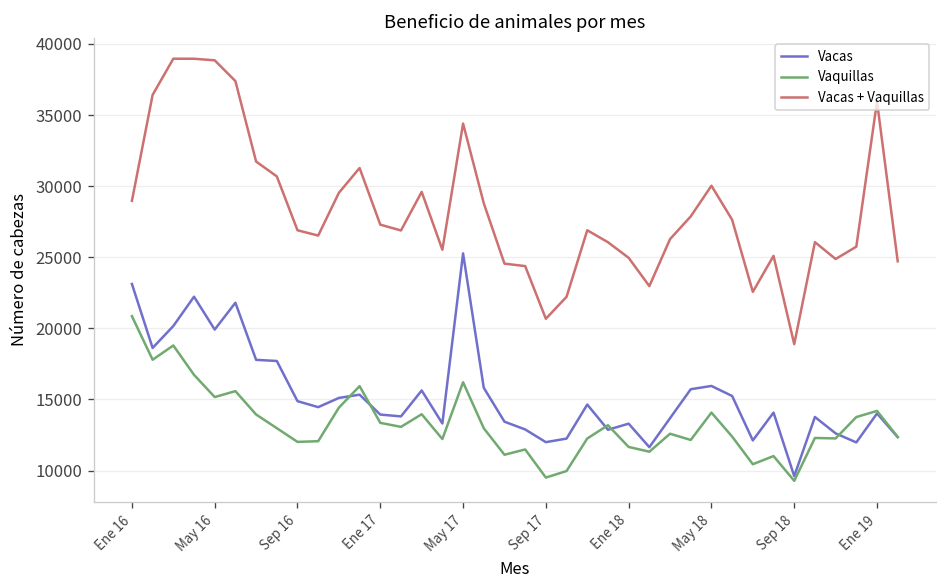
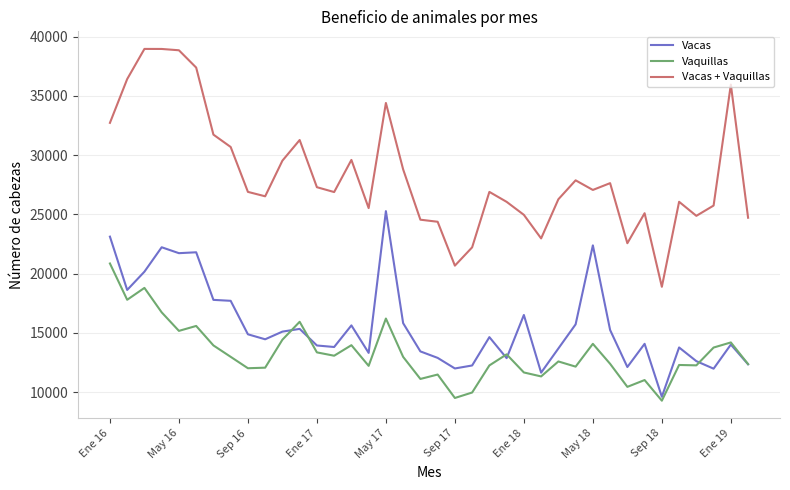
  {
    "Vacas": {
      "Ene 16": 23100,
-     "May 16": 19900,
+     "May 16": 21700,
      "Sep 16": 14900,
      "Ene 17": 13900,
      "May 17": 25300,
      "Sep 17": 12000,
-     "Ene 18": 13300,
-     "May 18": 16000,
+     "Ene 18": 16500,
+     "May 18": 22400,
      "Sep 18": 9600
    },
    "Vaquillas": {
      "Ene 16": 20900,
      "May 16": 15200,
      "Sep 16": 12000,
      "Ene 17": 13400,
      "May 17": 16200,
      "Sep 17": 9500,
      "Ene 18": 11700,
      "May 18": 14100,
      "Sep 18": 9300
    },
    "Vacas + Vaquillas": {
-     "Ene 16": 29000,
+     "Ene 16": 32700,
      "May 16": 38800,
      "Sep 16": 26900,
      "Ene 17": 27300,
      "May 17": 34400,
      "Sep 17": 20700,
      "Ene 18": 25000,
-     "May 18": 30000,
+     "May 18": 27100,
      "Sep 18": 18900
    }
  }
